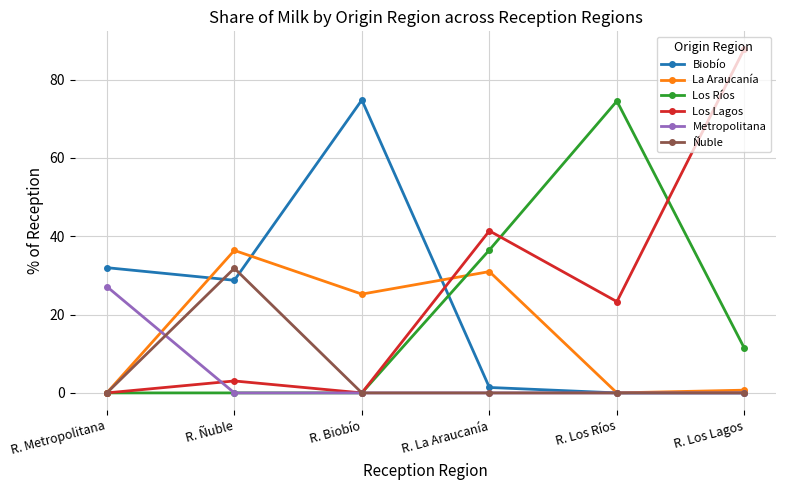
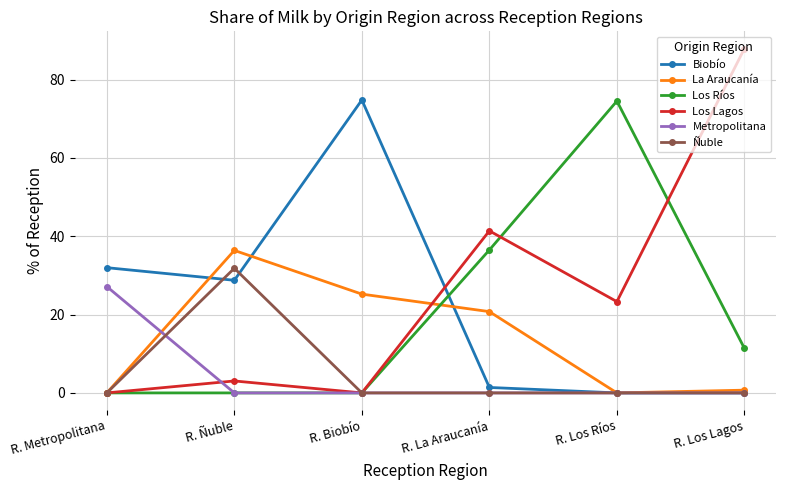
  {
    "Biobío": {
      "R. Metropolitana": 32,
      "R. Ñuble": 29,
      "R. Biobío": 75,
      "R. La Araucanía": 1
    },
    "La Araucanía": {
      "R. Ñuble": 36,
      "R. Biobío": 25,
-     "R. La Araucanía": 31,
+     "R. La Araucanía": 21,
      "R. Los Lagos": 1
    },
    "Los Ríos": {
      "R. La Araucanía": 36,
      "R. Los Ríos": 75,
      "R. Los Lagos": 11
    },
    "Los Lagos": {
      "R. Ñuble": 3,
      "R. La Araucanía": 41,
      "R. Los Ríos": 23
    },
    "Metropolitana": {
      "R. Metropolitana": 27
    },
    "Ñuble": {
      "R. Ñuble": 32
    }
  }
